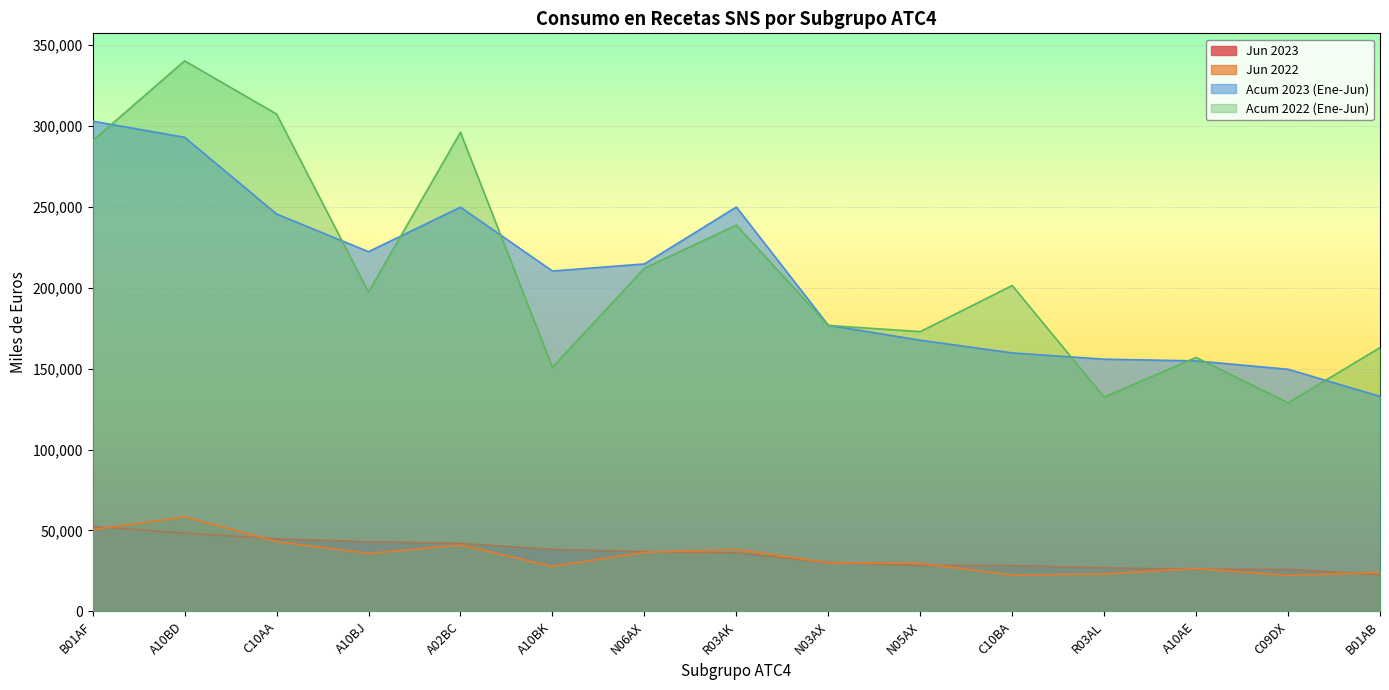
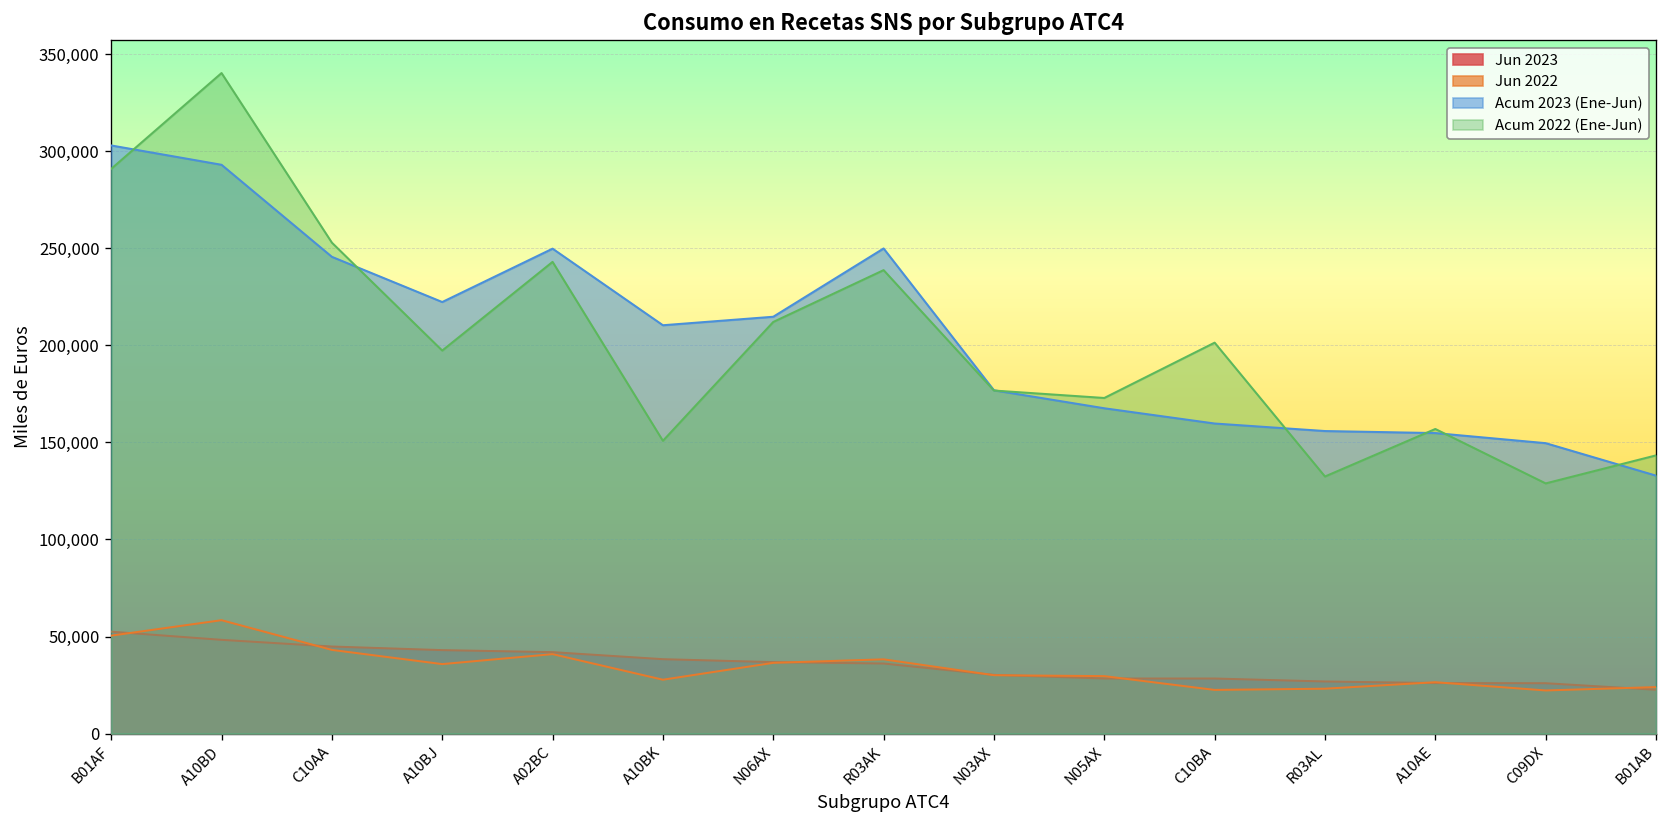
  {
    "Acum 2023 (Ene-Jun)": {
      "B01AF": "303,000",
      "A10BD": "293,000",
      "C10AA": "246,000",
      "A10BJ": "222,000",
      "A02BC": "250,000",
      "A10BK": "210,000",
      "N06AX": "215,000",
      "R03AK": "250,000",
      "N05AX": "168,000",
      "C10BA": "160,000",
      "R03AL": "156,000",
      "A10AE": "155,000",
      "C09DX": "150,000",
      "B01AB": "133,000"
    },
    "Acum 2022 (Ene-Jun)": {
      "B01AF": "291,000",
      "A10BD": "340,000",
-     "C10AA": "307,000",
+     "C10AA": "253,000",
      "A10BJ": "197,000",
-     "A02BC": "296,000",
+     "A02BC": "243,000",
      "A10BK": "151,000",
      "N06AX": "212,000",
      "R03AK": "239,000",
      "N05AX": "173,000",
      "C10BA": "201,000",
      "R03AL": "132,000",
      "A10AE": "157,000",
      "C09DX": "129,000",
-     "B01AB": "163,000"
+     "B01AB": "143,000"
    }
  }
